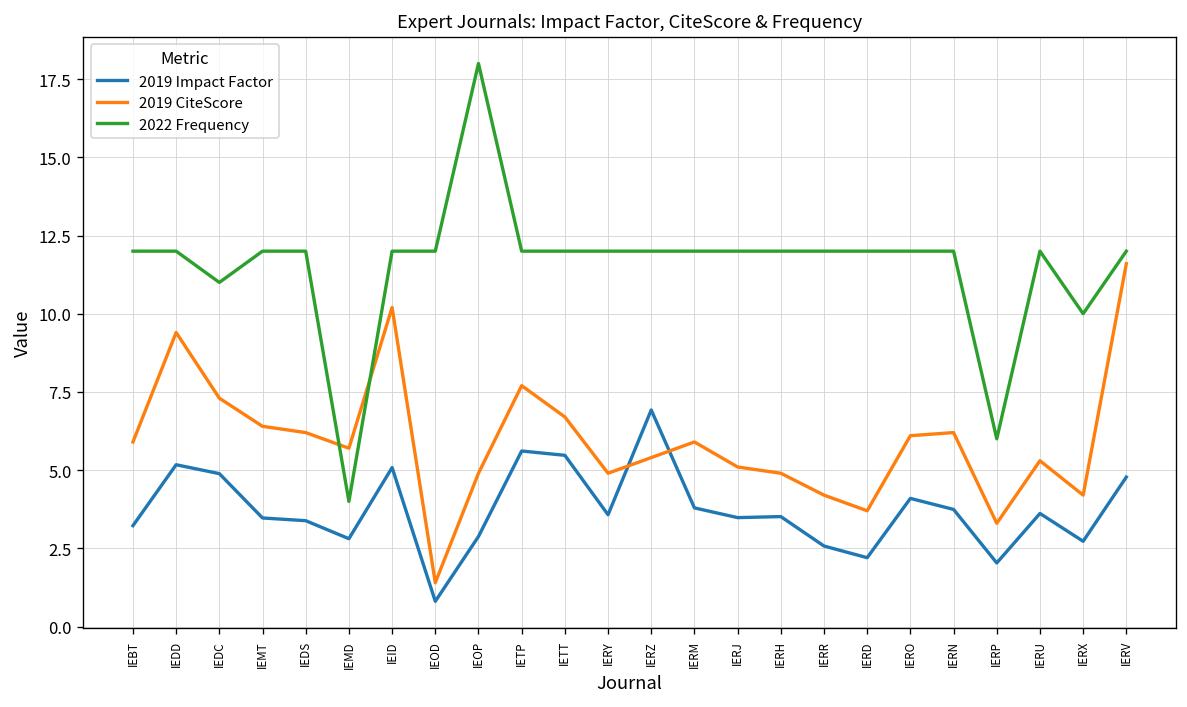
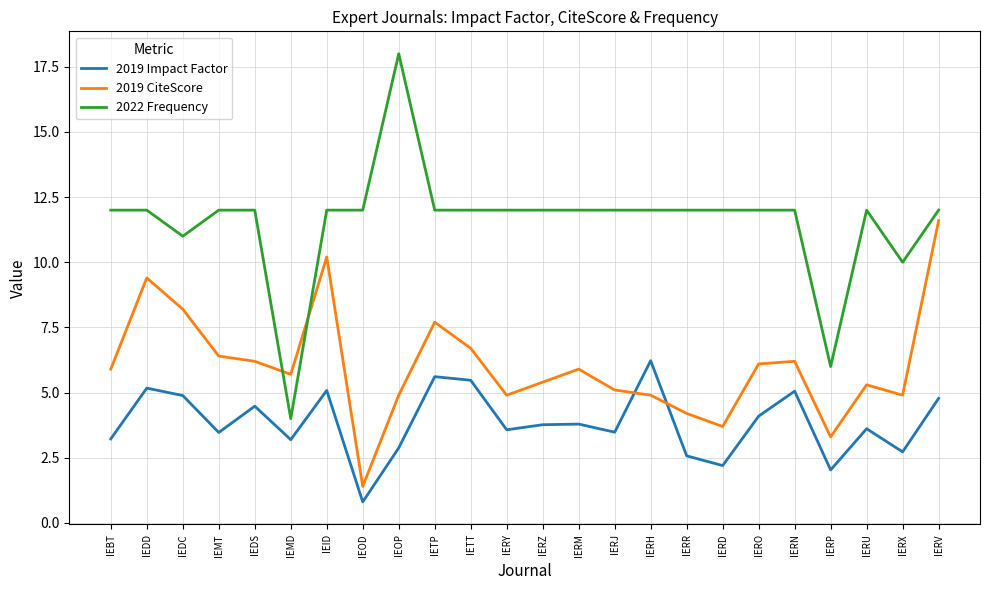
  {
    "2019 Impact Factor": {
      "IEBT": 3.2,
      "IEDD": 5.2,
      "IEDC": 4.9,
      "IEMT": 3.5,
-     "IEDS": 3.4,
-     "IEMD": 2.8,
+     "IEDS": 4.5,
+     "IEMD": 3.2,
      "IEID": 5.1,
      "IEOD": 0.8,
      "IEOP": 2.9,
      "IETP": 5.6,
      "IETT": 5.5,
      "IERY": 3.6,
-     "IERZ": 6.9,
+     "IERZ": 3.8,
      "IERM": 3.8,
      "IERJ": 3.5,
-     "IERH": 3.5,
+     "IERH": 6.2,
      "IERR": 2.6,
      "IERD": 2.2,
      "IERO": 4.1,
-     "IERN": 3.7,
+     "IERN": 5.1,
      "IERP": 2.0,
      "IERU": 3.6,
      "IERX": 2.7,
      "IERV": 4.8
    },
    "2019 CiteScore": {
      "IEBT": 5.9,
      "IEDD": 9.4,
-     "IEDC": 7.3,
+     "IEDC": 8.2,
      "IEMT": 6.4,
      "IEDS": 6.2,
      "IEMD": 5.7,
      "IEID": 10.2,
      "IEOD": 1.4,
      "IEOP": 4.9,
      "IETP": 7.7,
      "IETT": 6.7,
      "IERY": 4.9,
      "IERZ": 5.4,
      "IERM": 5.9,
      "IERJ": 5.1,
      "IERH": 4.9,
      "IERR": 4.2,
      "IERD": 3.7,
      "IERO": 6.1,
      "IERN": 6.2,
      "IERP": 3.3,
      "IERU": 5.3,
-     "IERX": 4.2,
+     "IERX": 4.9,
      "IERV": 11.6
    },
    "2022 Frequency": {
      "IEBT": 12.0,
      "IEDD": 12.0,
      "IEDC": 11.0,
      "IEMT": 12.0,
      "IEDS": 12.0,
      "IEMD": 4.0,
      "IEID": 12.0,
      "IEOD": 12.0,
      "IEOP": 18.0,
      "IETP": 12.0,
      "IETT": 12.0,
      "IERY": 12.0,
      "IERZ": 12.0,
      "IERM": 12.0,
      "IERJ": 12.0,
      "IERH": 12.0,
      "IERR": 12.0,
      "IERD": 12.0,
      "IERO": 12.0,
      "IERN": 12.0,
      "IERP": 6.0,
      "IERU": 12.0,
      "IERX": 10.0,
      "IERV": 12.0
    }
  }
